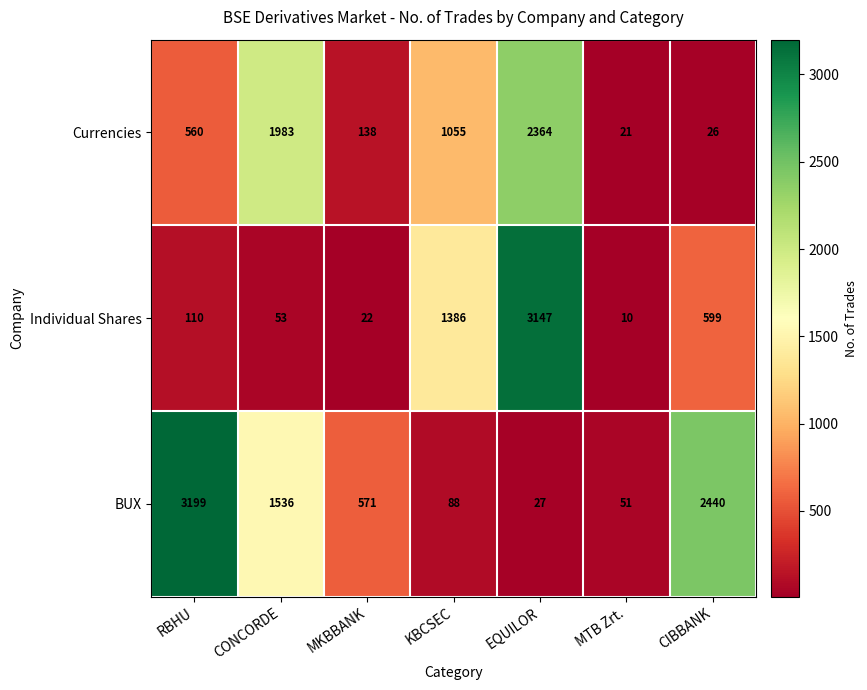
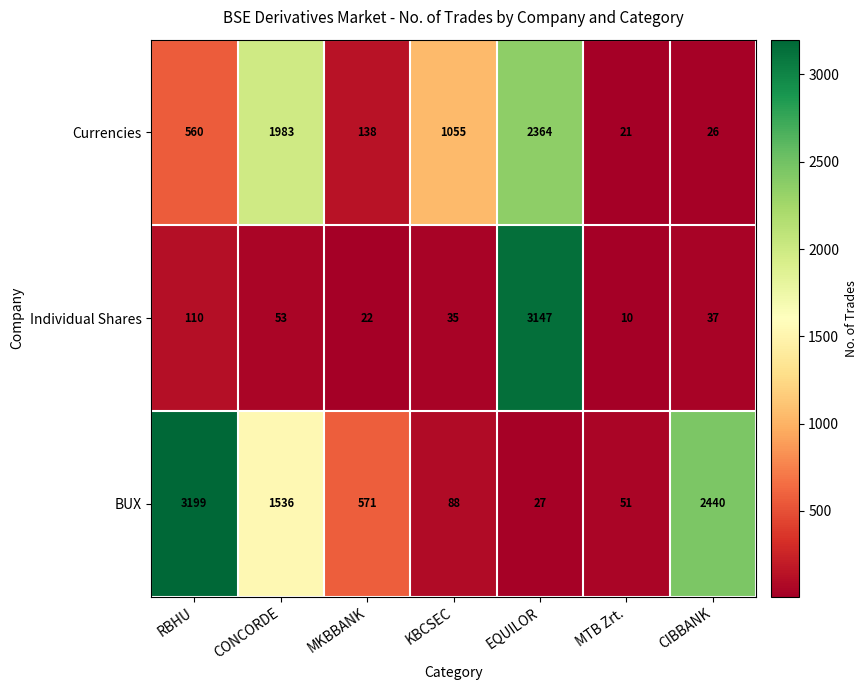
  {
    "Currencies": {
      "RBHU": 560,
      "CONCORDE": 1983,
      "MKBBANK": 138,
      "KBCSEC": 1055,
      "EQUILOR": 2364,
      "MTB Zrt.": 21,
      "CIBBANK": 26
    },
    "Individual Shares": {
      "RBHU": 110,
      "CONCORDE": 53,
      "MKBBANK": 22,
-     "KBCSEC": 1386,
+     "KBCSEC": 35,
      "EQUILOR": 3147,
      "MTB Zrt.": 10,
-     "CIBBANK": 599
+     "CIBBANK": 37
    },
    "BUX": {
      "RBHU": 3199,
      "CONCORDE": 1536,
      "MKBBANK": 571,
      "KBCSEC": 88,
      "EQUILOR": 27,
      "MTB Zrt.": 51,
      "CIBBANK": 2440
    }
  }
